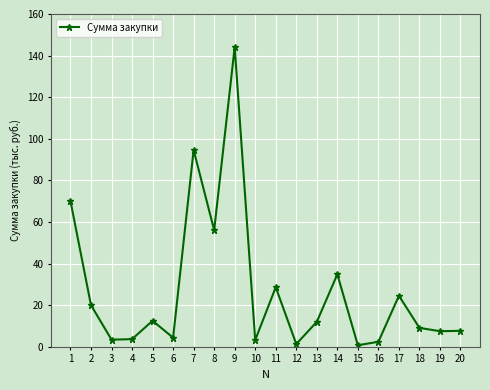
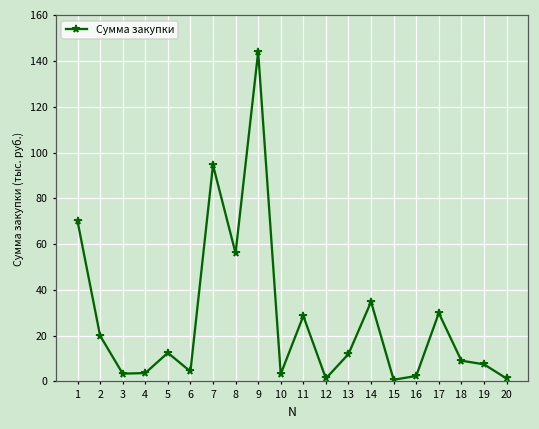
  {
    "1": 70,
    "2": 20,
    "3": 3,
    "4": 4,
    "5": 13,
    "6": 4,
    "7": 95,
    "8": 56,
    "9": 144,
    "10": 3,
    "11": 29,
    "12": 1,
    "13": 12,
    "14": 35,
    "15": 1,
    "16": 2,
-   "17": 25,
+   "17": 30,
    "18": 9,
    "19": 8,
-   "20": 8
+   "20": 1
  }
